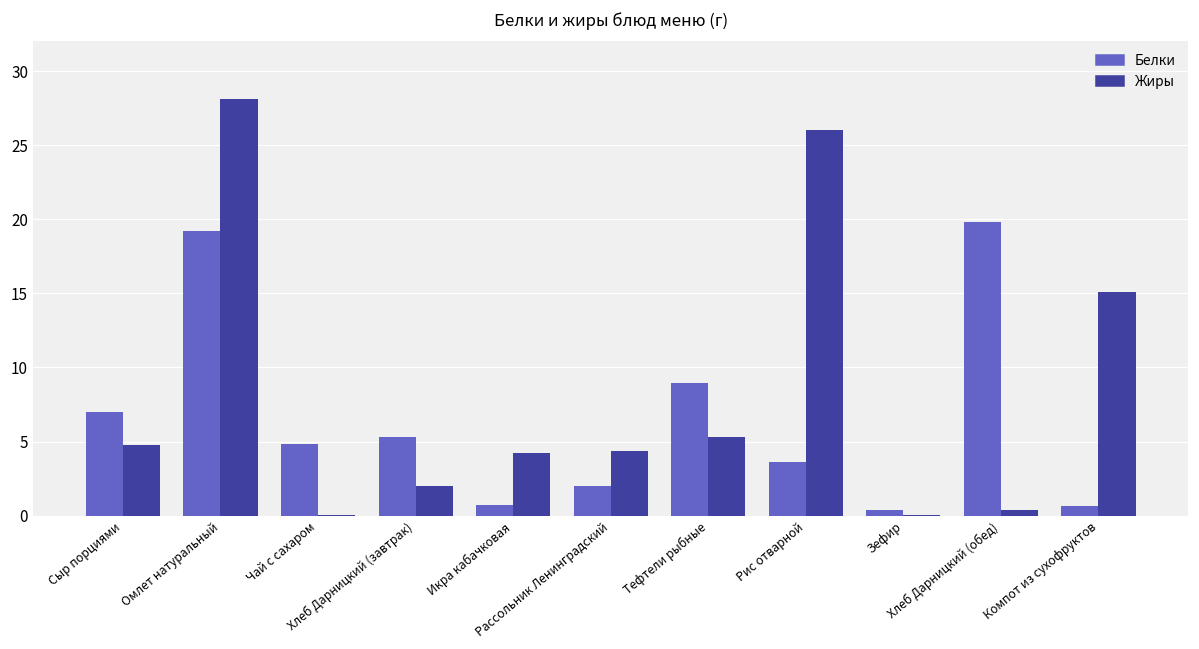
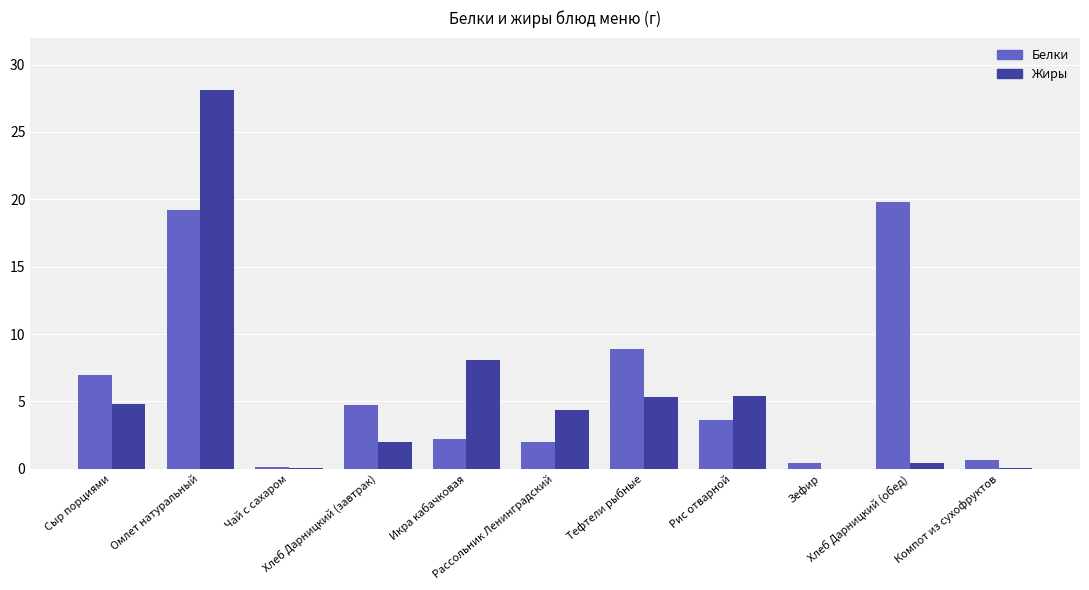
  {
    "Белки": {
      "Сыр порциями": 7.0,
      "Омлет натуральный": 19.2,
-     "Чай с сахаром": 4.9,
-     "Хлеб Дарницкий (завтрак)": 5.3,
-     "Икра кабачковая": 0.7,
+     "Чай с сахаром": 0.1,
+     "Хлеб Дарницкий (завтрак)": 4.7,
+     "Икра кабачковая": 2.2,
      "Рассольник Ленинградский": 2.0,
      "Тефтели рыбные": 8.9,
      "Рис отварной": 3.7,
      "Зефир": 0.4,
      "Хлеб Дарницкий (обед)": 19.8,
      "Компот из сухофруктов": 0.7
    },
    "Жиры": {
      "Сыр порциями": 4.8,
      "Омлет натуральный": 28.1,
      "Хлеб Дарницкий (завтрак)": 2.0,
-     "Икра кабачковая": 4.2,
+     "Икра кабачковая": 8.1,
      "Рассольник Ленинградский": 4.4,
      "Тефтели рыбные": 5.3,
-     "Рис отварной": 26.0,
+     "Рис отварной": 5.4,
      "Хлеб Дарницкий (обед)": 0.4,
-     "Компот из сухофруктов": 15.1
+     "Компот из сухофруктов": 0.1
    }
  }
